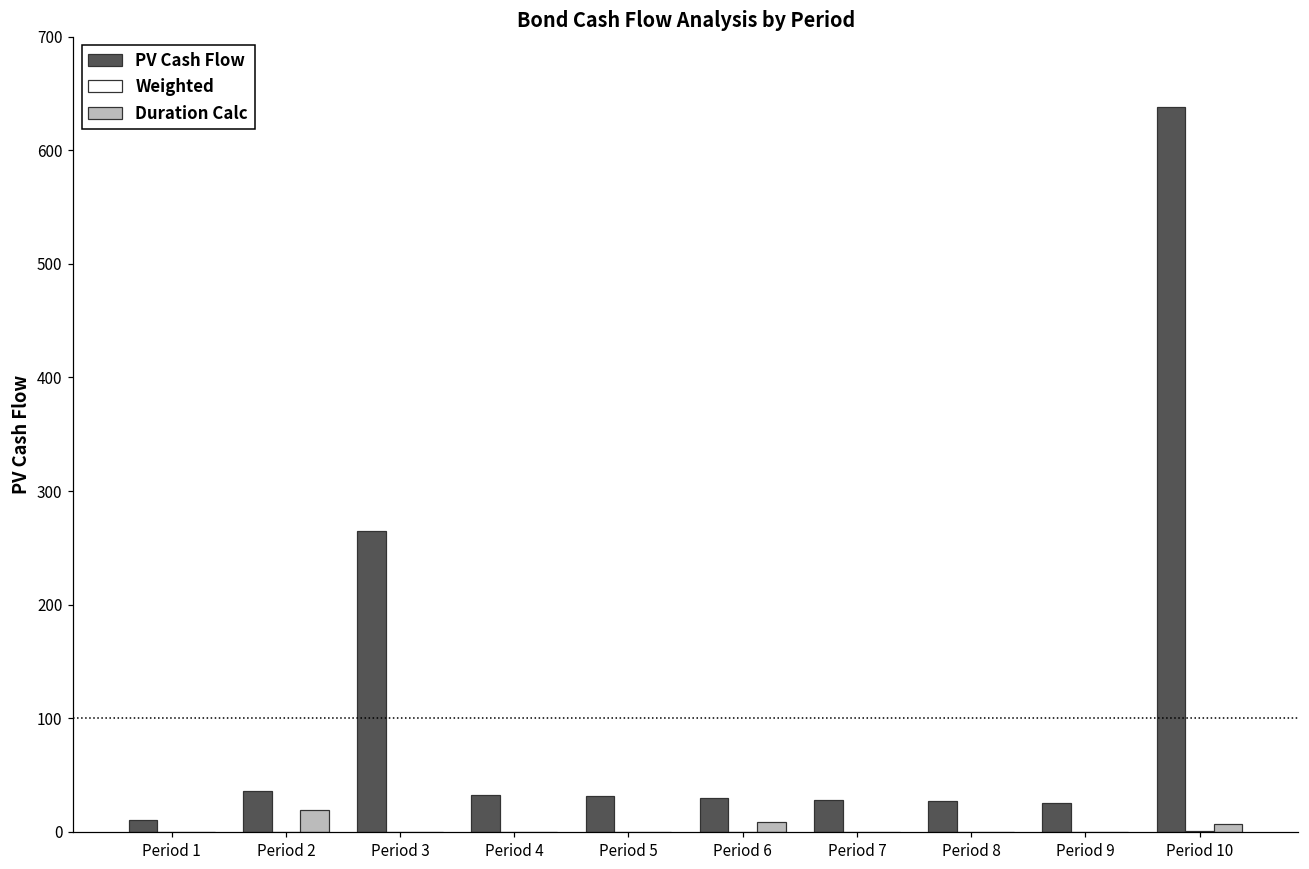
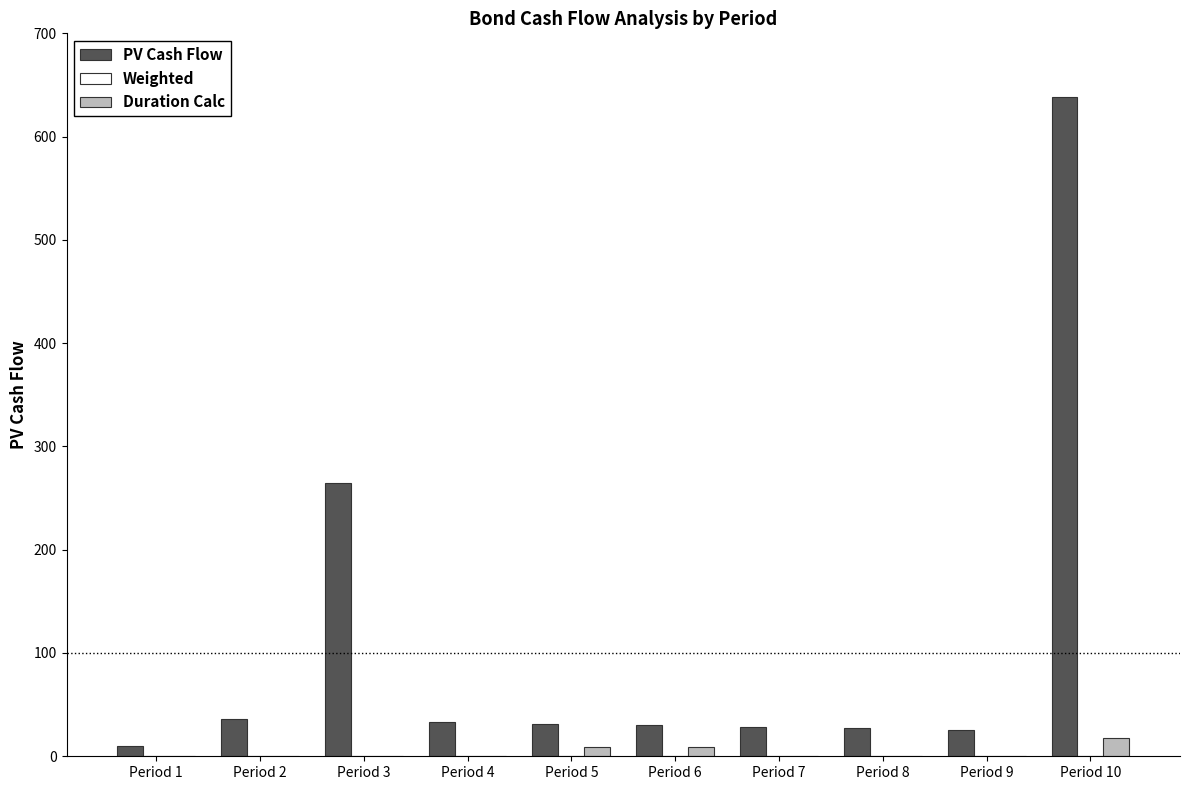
  {
    "PV Cash Flow": {
      "Period 1": 10,
      "Period 2": 36,
      "Period 3": 265,
      "Period 4": 33,
      "Period 5": 31,
      "Period 6": 30,
      "Period 7": 28,
      "Period 8": 27,
      "Period 9": 26,
      "Period 10": 638
    },
    "Duration Calc": {
-     "Period 2": 19,
-     "Period 5": 0,
+     "Period 2": 0,
+     "Period 5": 9,
      "Period 6": 9,
-     "Period 10": 7
+     "Period 10": 18
    }
  }
